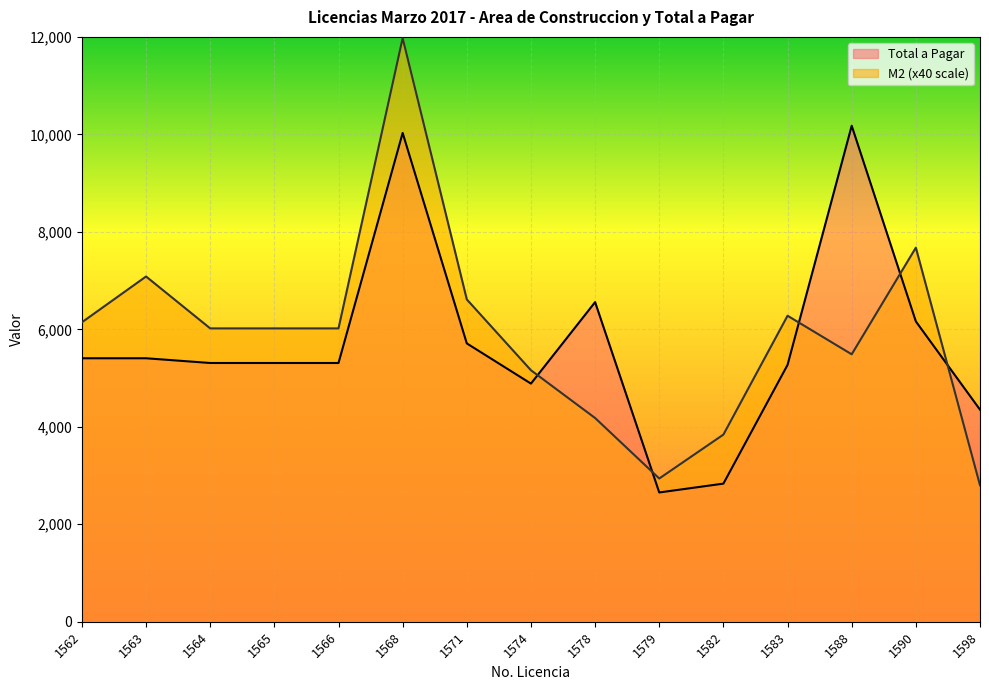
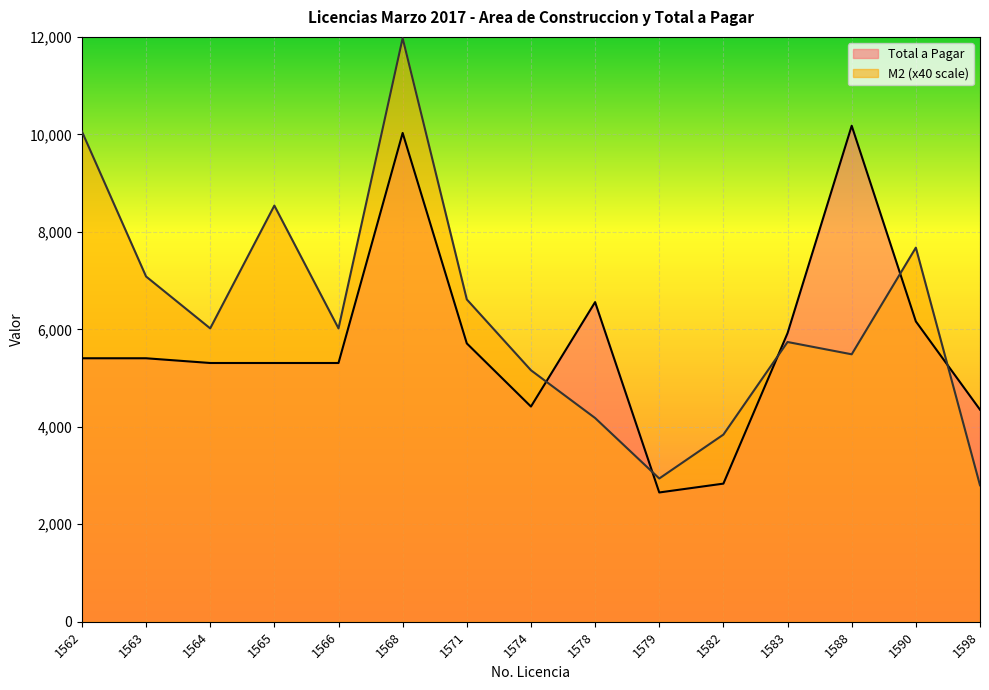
  {
    "Total a Pagar": {
      "1562": "5,400",
      "1563": "5,400",
      "1564": "5,300",
      "1565": "5,300",
      "1566": "5,300",
      "1568": "10,000",
      "1571": "5,700",
-     "1574": "4,900",
+     "1574": "4,400",
      "1578": "6,600",
      "1579": "2,700",
      "1582": "2,800",
-     "1583": "5,300",
+     "1583": "5,900",
      "1588": "10,200",
      "1590": "6,200",
      "1598": "4,400"
    },
    "M2 (x40 scale)": {
-     "1562": "6,100",
+     "1562": "10,100",
      "1563": "7,100",
      "1564": "6,000",
-     "1565": "6,000",
+     "1565": "8,500",
      "1566": "6,000",
      "1568": "12,000",
      "1571": "6,600",
      "1574": "5,200",
      "1578": "4,200",
      "1579": "2,900",
      "1582": "3,800",
-     "1583": "6,300",
+     "1583": "5,700",
      "1588": "5,500",
      "1590": "7,700",
      "1598": "2,800"
    }
  }
